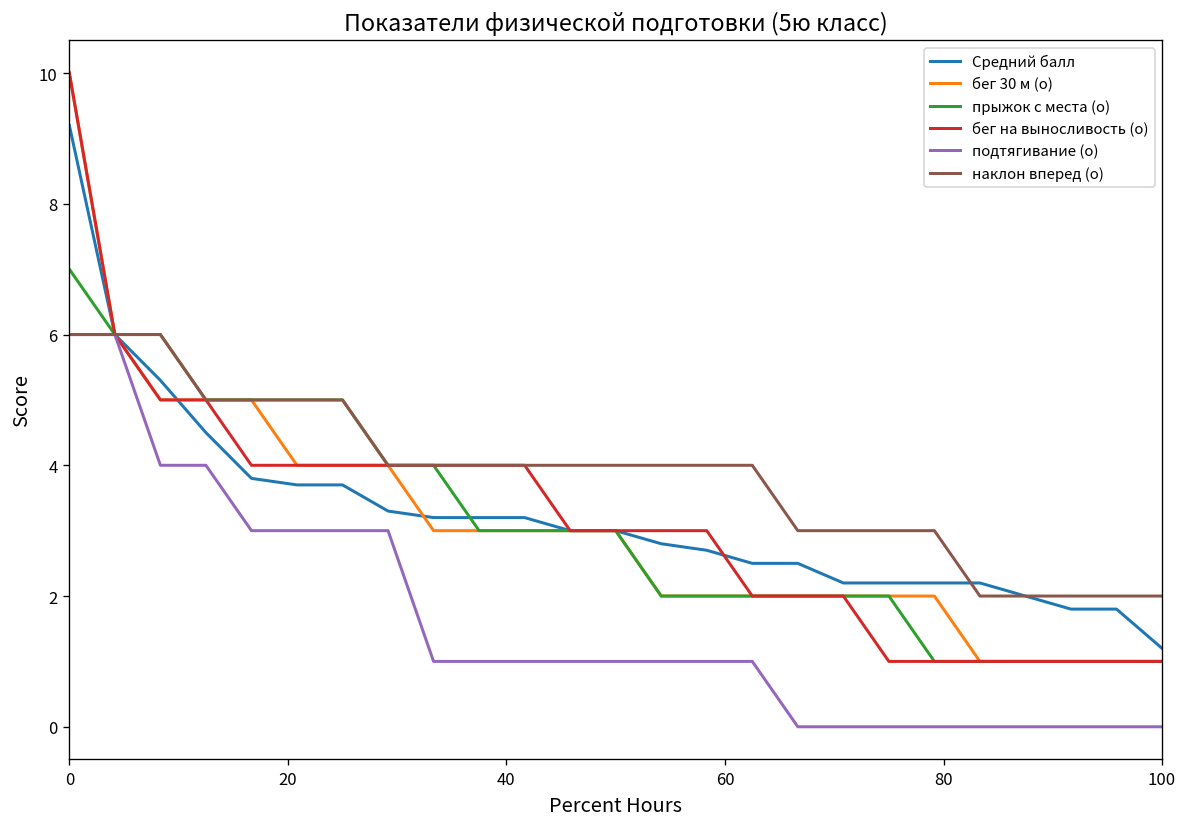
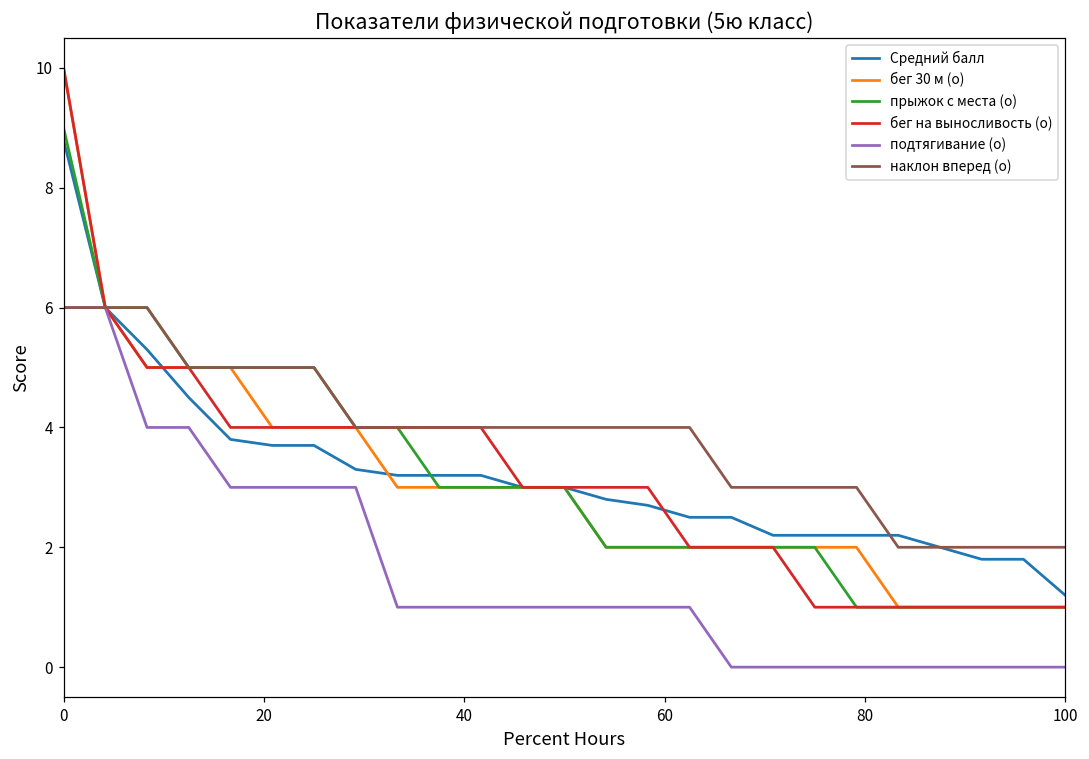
  {
    "Средний балл": {
-     "0": 9.2,
+     "0": 8.8,
      "100": 1.2
    },
    "прыжок с места (о)": {
-     "0": 7
+     "0": 9
    },
    "подтягивание (о)": {
      "100": 0.0
    },
    "наклон вперед (о)": {
      "100": 2.0
    }
  }
